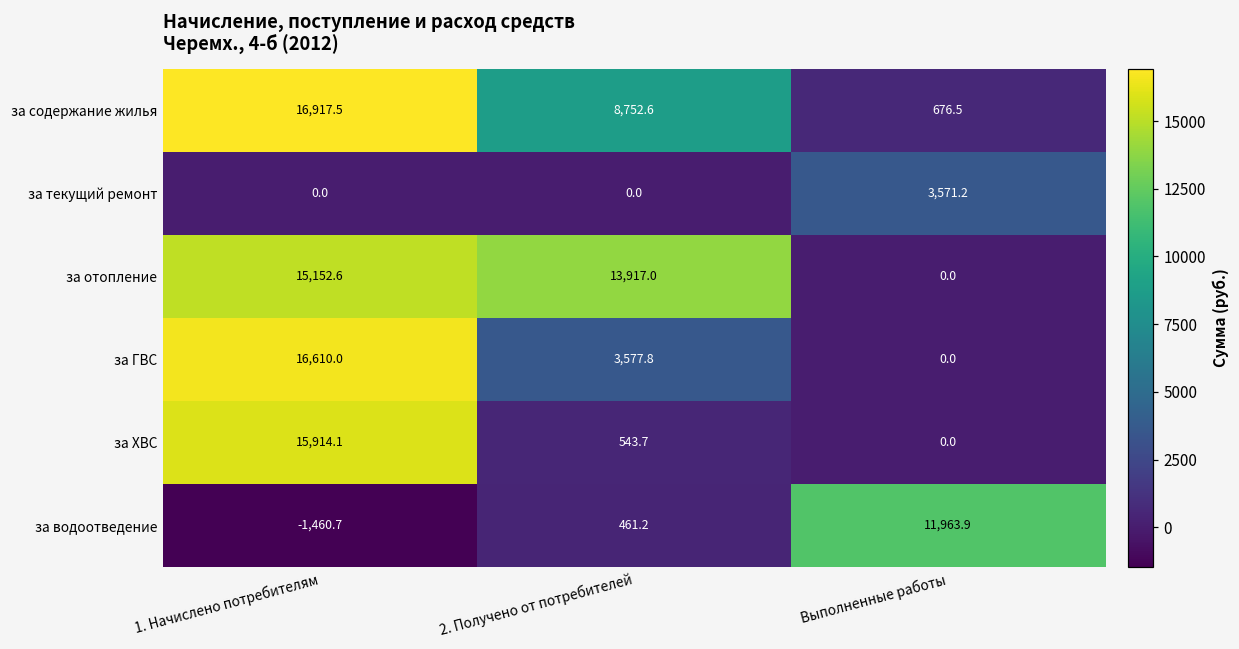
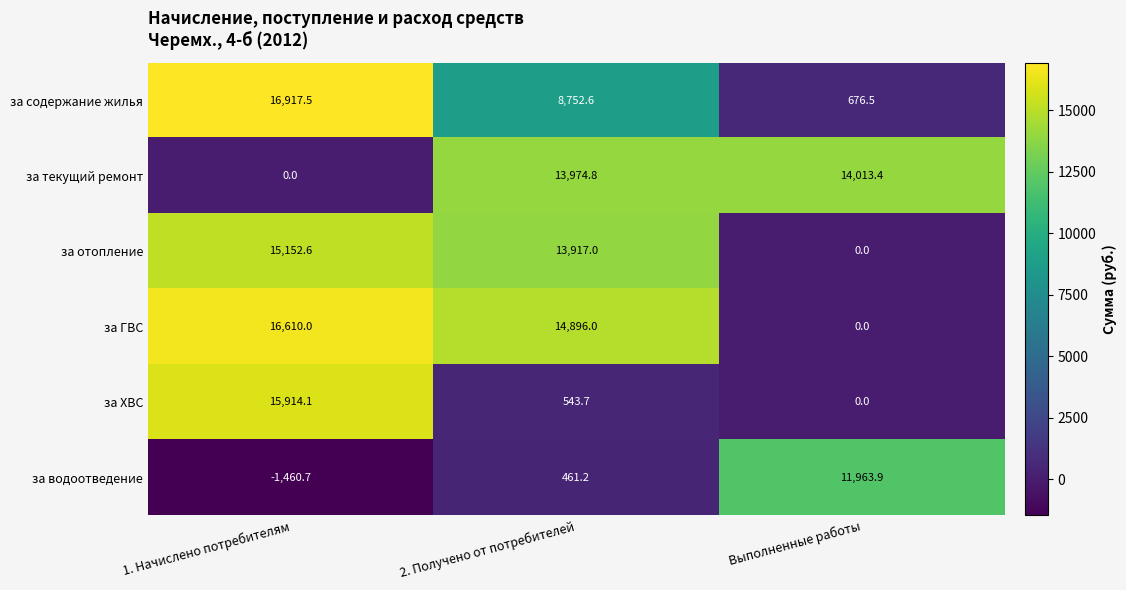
  {
    "за содержание жилья": {
      "1. Начислено потребителям": "16,917.5",
      "2. Получено от потребителей": "8,752.6",
      "Выполненные работы": "676.5"
    },
    "за текущий ремонт": {
      "1. Начислено потребителям": "0.0",
-     "2. Получено от потребителей": "0.0",
-     "Выполненные работы": "3,571.2"
+     "2. Получено от потребителей": "13,974.8",
+     "Выполненные работы": "14,013.4"
    },
    "за отопление": {
      "1. Начислено потребителям": "15,152.6",
      "2. Получено от потребителей": "13,917.0",
      "Выполненные работы": "0.0"
    },
    "за ГВС": {
      "1. Начислено потребителям": "16,610.0",
-     "2. Получено от потребителей": "3,577.8",
+     "2. Получено от потребителей": "14,896.0",
      "Выполненные работы": "0.0"
    },
    "за ХВС": {
      "1. Начислено потребителям": "15,914.1",
      "2. Получено от потребителей": "543.7",
      "Выполненные работы": "0.0"
    },
    "за водоотведение": {
      "1. Начислено потребителям": "-1,460.7",
      "2. Получено от потребителей": "461.2",
      "Выполненные работы": "11,963.9"
    }
  }
